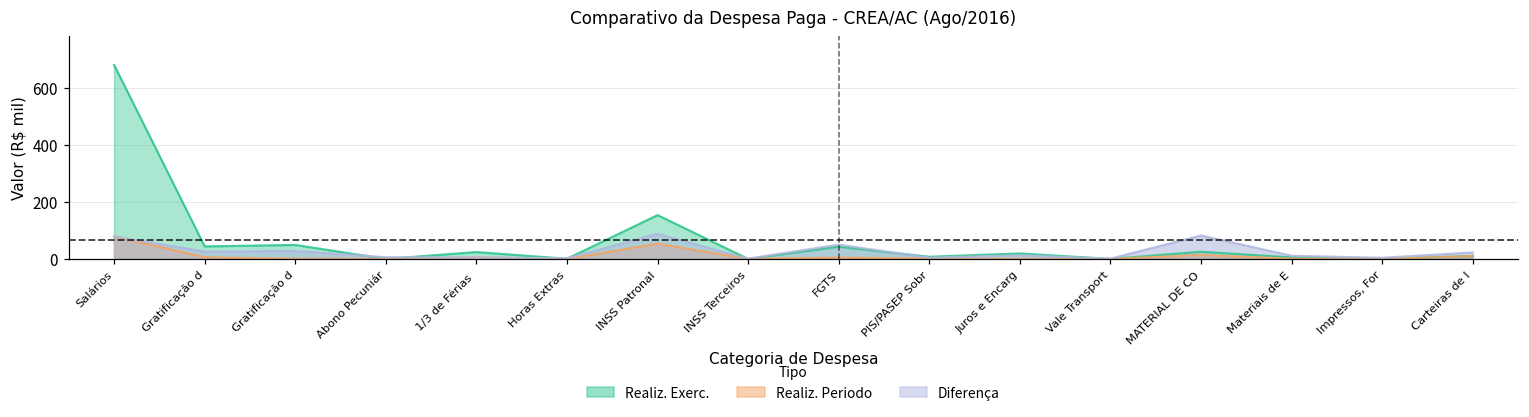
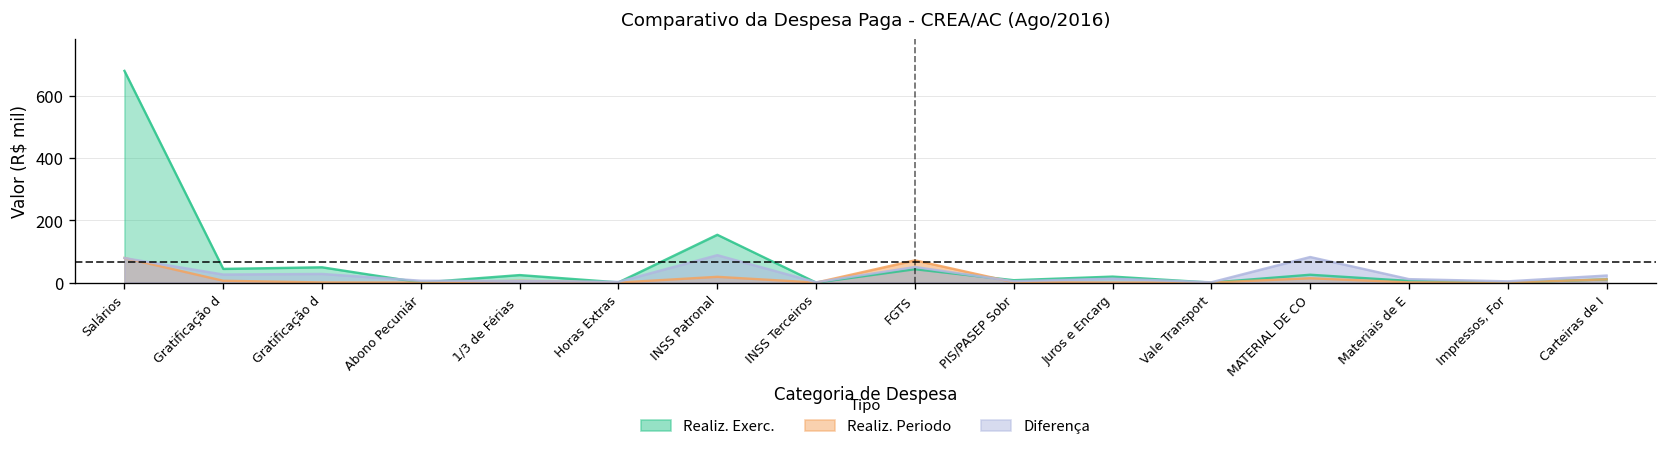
  {
    "Realiz. Periodo": {
-     "INSS Patronal": 50,
-     "FGTS": 0,
+     "INSS Patronal": 20,
+     "FGTS": 70,
      "Juros e Encarg": 0,
      "MATERIAL DE CO": 10
    }
  }
